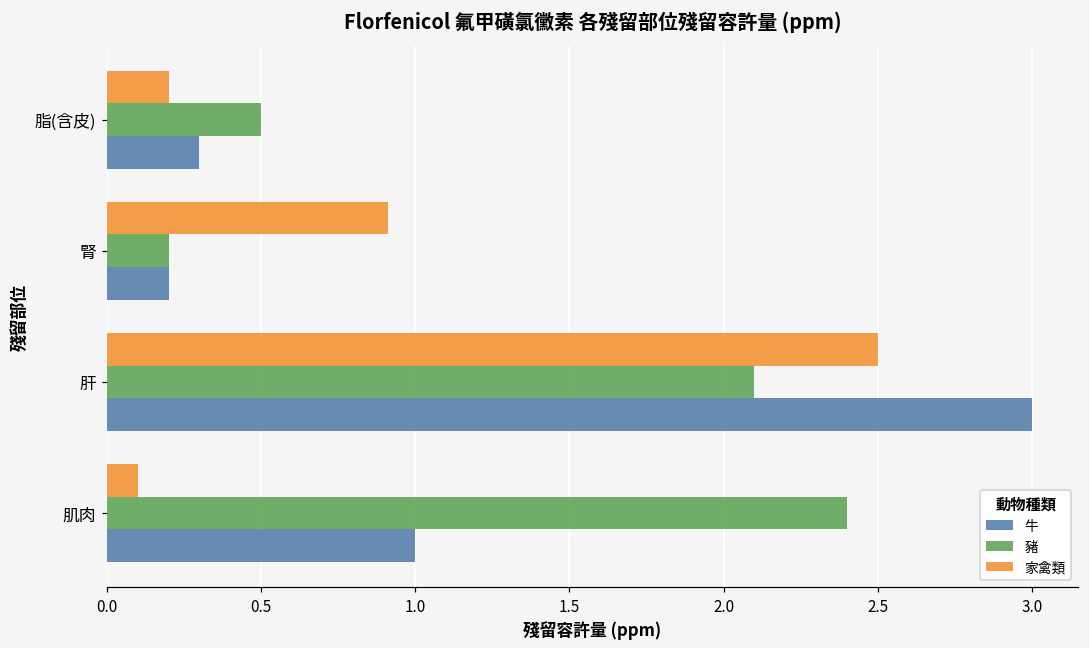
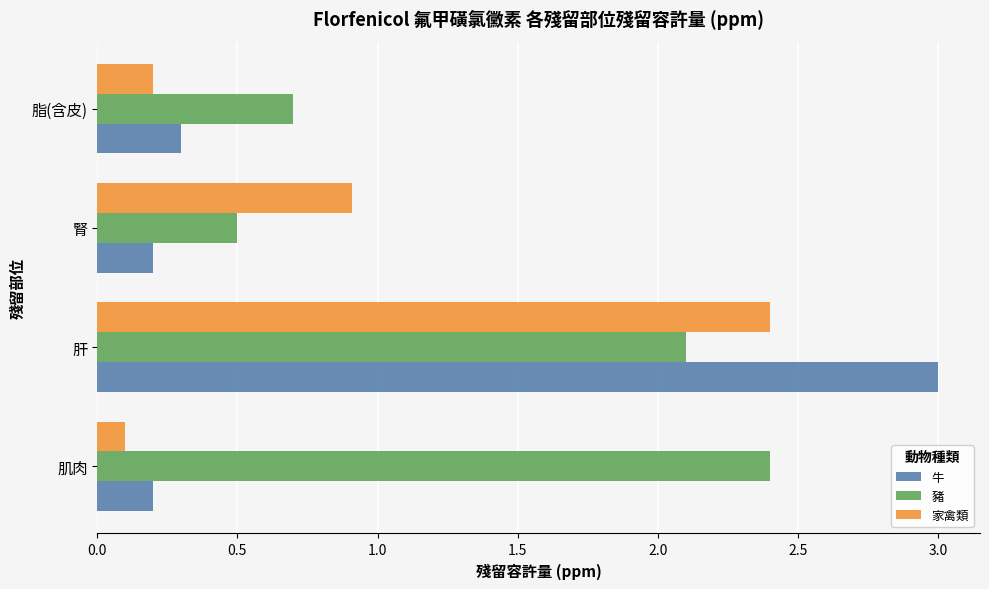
  {
    "牛": {
      "脂(含皮)": 0.3,
      "腎": 0.2,
      "肝": 3.0,
-     "肌肉": 1.0
+     "肌肉": 0.2
    },
    "豬": {
-     "脂(含皮)": 0.5,
-     "腎": 0.2,
+     "脂(含皮)": 0.7,
+     "腎": 0.5,
      "肝": 2.1,
      "肌肉": 2.4
    },
    "家禽類": {
      "脂(含皮)": 0.2,
      "腎": 0.91,
-     "肝": 2.5,
+     "肝": 2.4,
      "肌肉": 0.1
    }
  }
